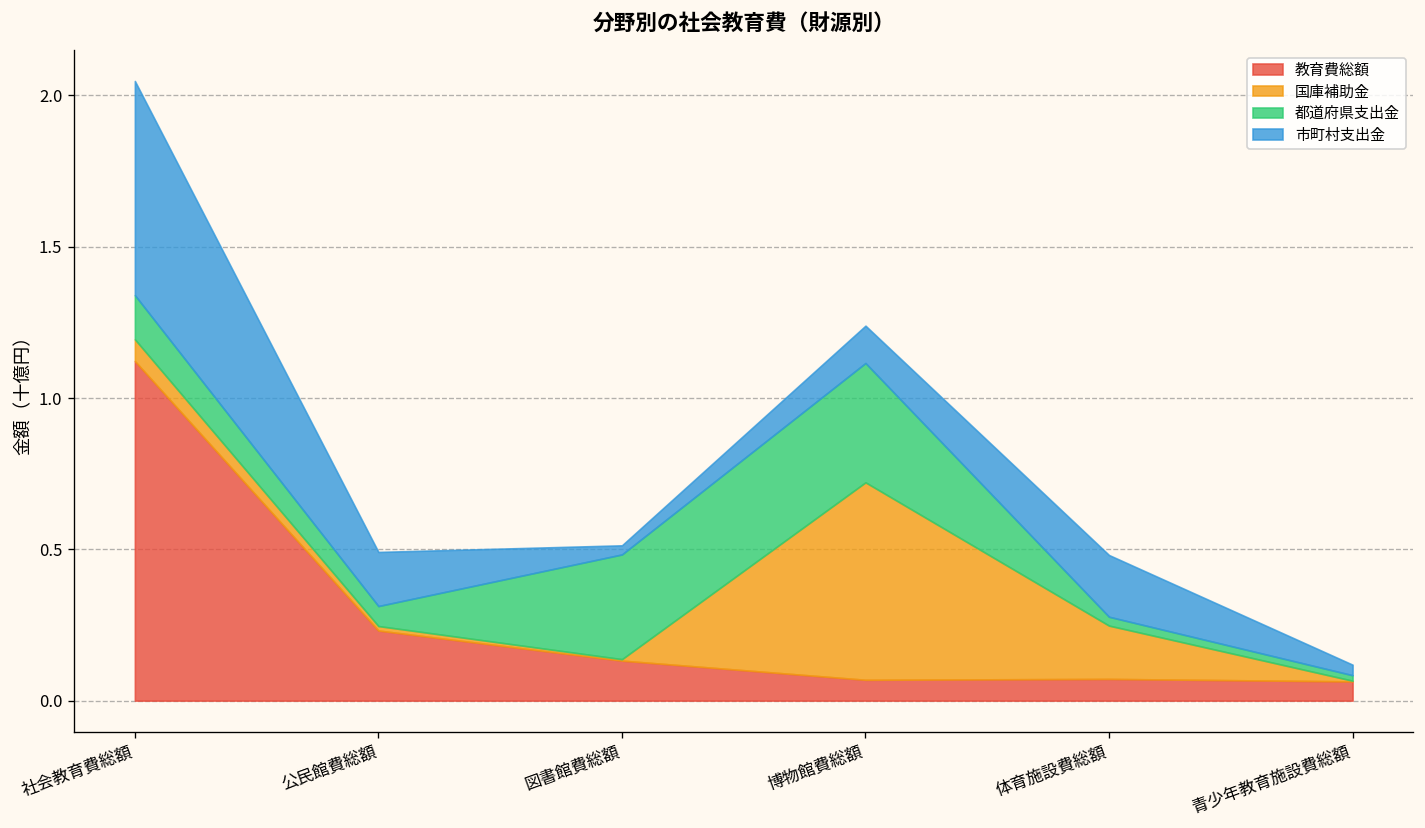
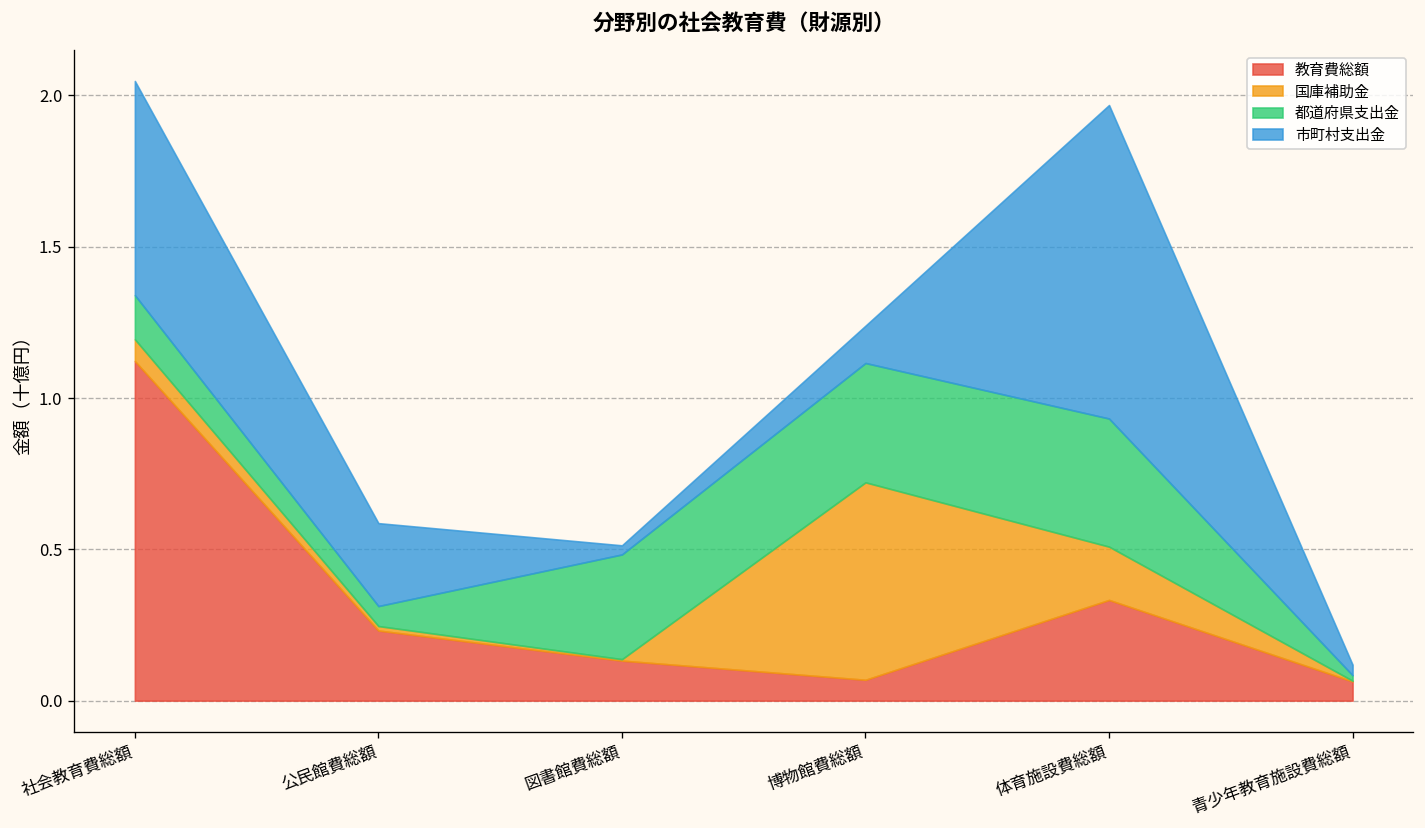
  {
    "教育費総額": {
      "社会教育費総額": 1.12,
      "公民館費総額": 0.23,
      "博物館費総額": 0.07,
-     "体育施設費総額": 0.07
+     "体育施設費総額": 0.33
    },
    "国庫補助金": {
      "社会教育費総額": 0.07,
      "公民館費総額": 0.01,
      "博物館費総額": 0.65,
      "体育施設費総額": 0.18
    },
    "都道府県支出金": {
      "社会教育費総額": 0.15,
      "公民館費総額": 0.07,
      "図書館費総額": 0.35,
      "博物館費総額": 0.39,
-     "体育施設費総額": 0.03,
+     "体育施設費総額": 0.42,
      "青少年教育施設費総額": 0.02
    },
    "市町村支出金": {
      "社会教育費総額": 0.71,
-     "公民館費総額": 0.18,
+     "公民館費総額": 0.27,
      "図書館費総額": 0.03,
      "博物館費総額": 0.12,
-     "体育施設費総額": 0.20,
+     "体育施設費総額": 1.04,
      "青少年教育施設費総額": 0.03
    }
  }
